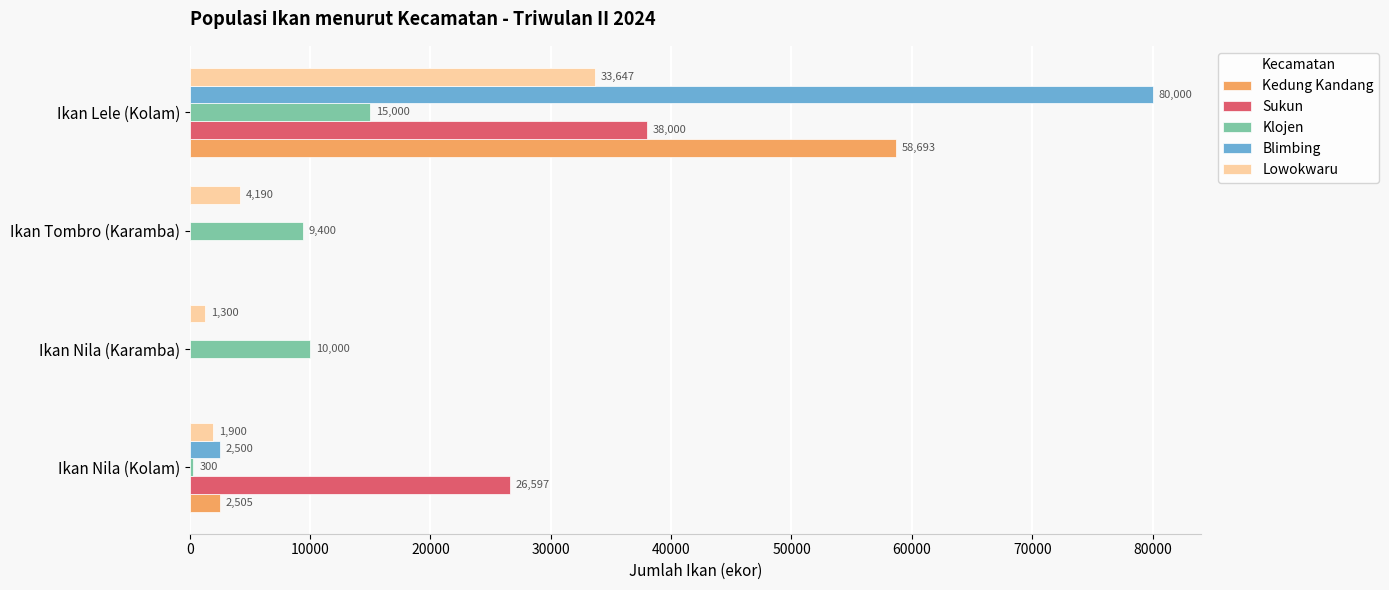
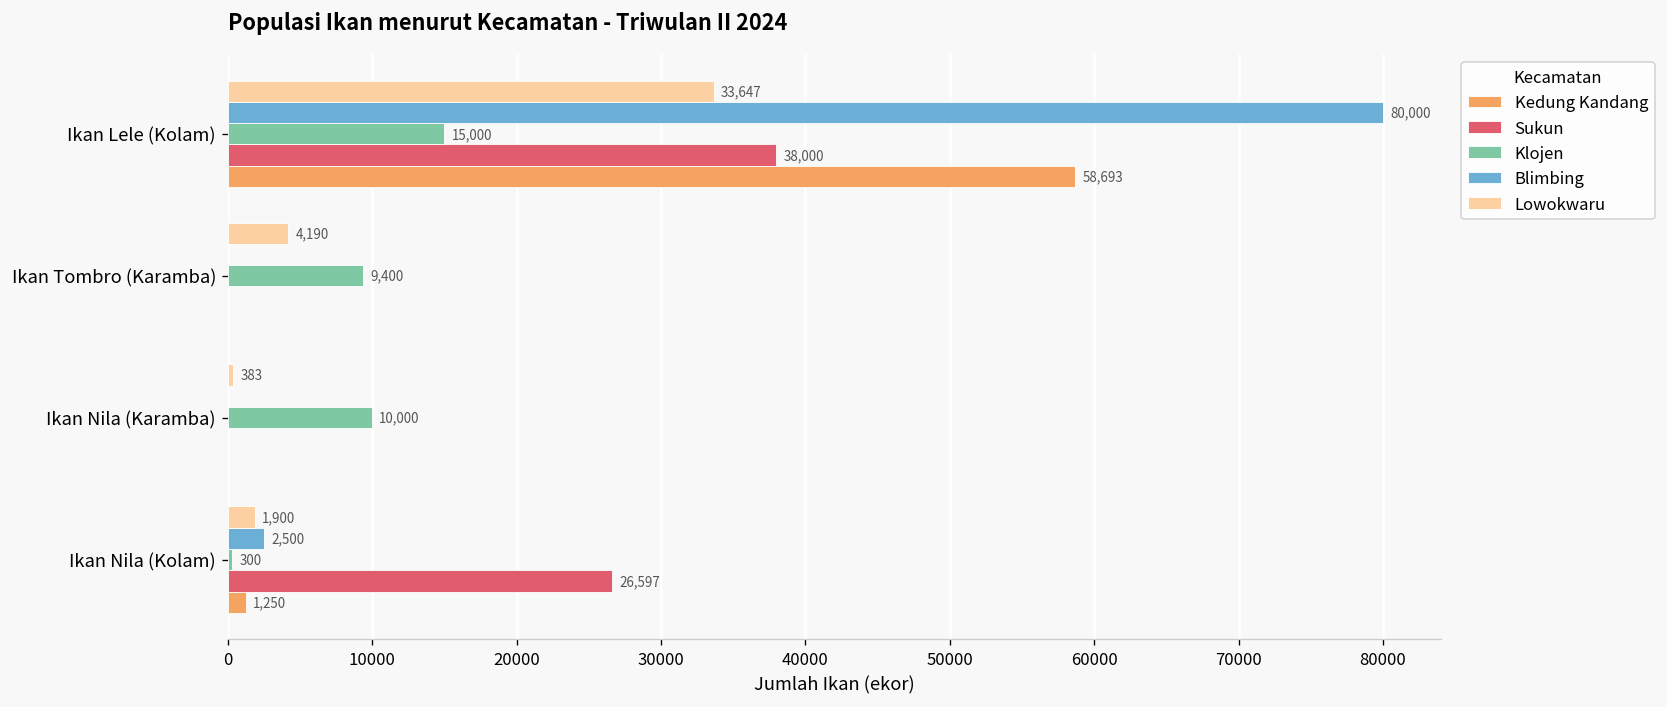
  {
    "Kedung Kandang": {
      "Ikan Lele (Kolam)": "58,693",
-     "Ikan Nila (Kolam)": "2,505"
+     "Ikan Nila (Kolam)": "1,250"
    },
    "Sukun": {
      "Ikan Lele (Kolam)": "38,000",
      "Ikan Nila (Kolam)": "26,597"
    },
    "Lowokwaru": {
      "Ikan Lele (Kolam)": "33,647",
      "Ikan Tombro (Karamba)": "4,190",
-     "Ikan Nila (Karamba)": "1,300",
+     "Ikan Nila (Karamba)": "383",
      "Ikan Nila (Kolam)": "1,900"
    }
  }
